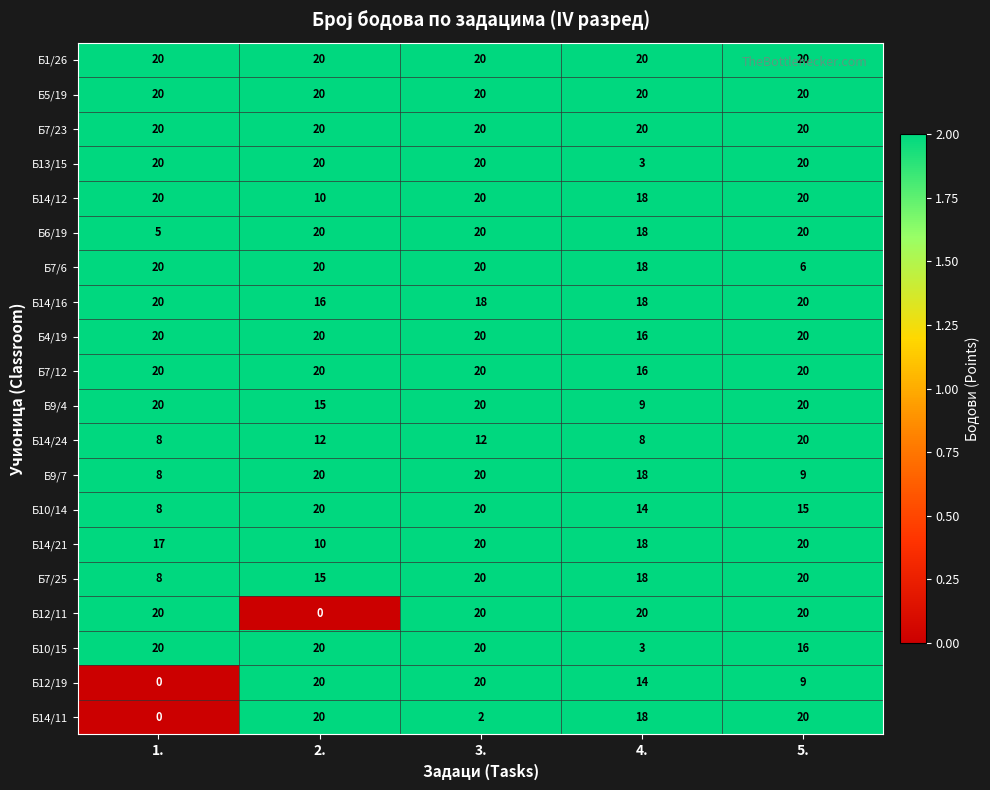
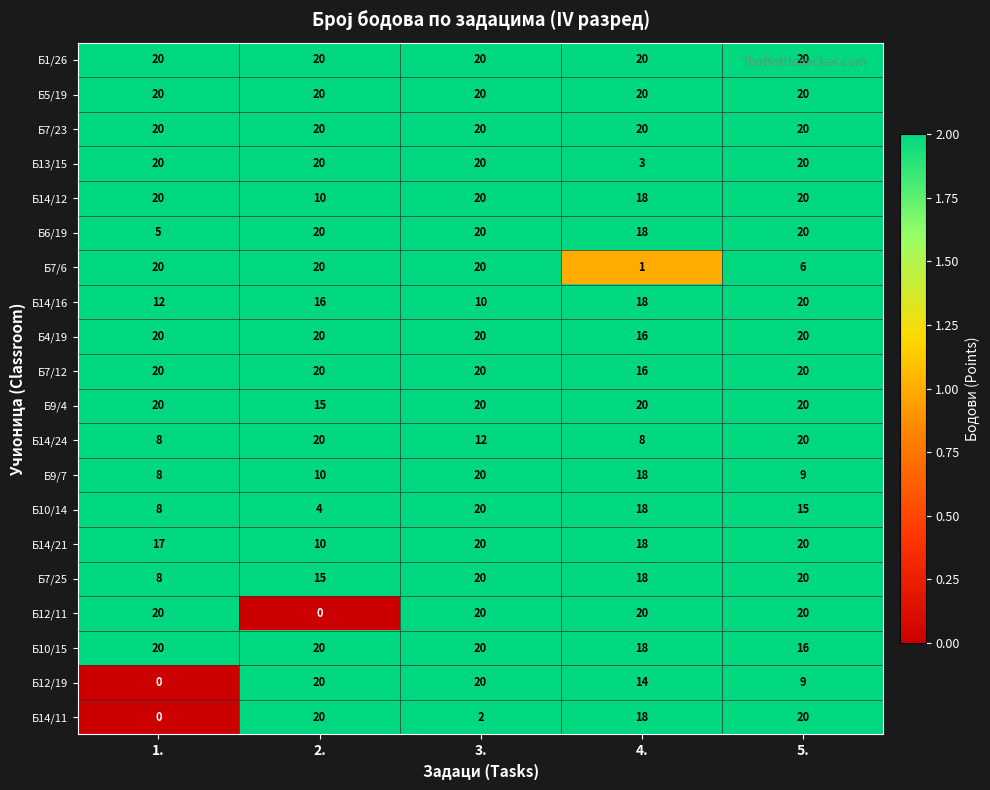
  {
    "Б1/26": {
      "1.": 20,
      "2.": 20,
      "3.": 20,
      "4.": 20
    },
    "Б5/19": {
      "1.": 20,
      "2.": 20,
      "3.": 20,
      "4.": 20,
      "5.": 20
    },
    "Б7/23": {
      "1.": 20,
      "2.": 20,
      "3.": 20,
      "4.": 20,
      "5.": 20
    },
    "Б13/15": {
      "1.": 20,
      "2.": 20,
      "3.": 20,
      "4.": 3,
      "5.": 20
    },
    "Б14/12": {
      "1.": 20,
      "2.": 10,
      "3.": 20,
      "4.": 18,
      "5.": 20
    },
    "Б6/19": {
      "1.": 5,
      "2.": 20,
      "3.": 20,
      "4.": 18,
      "5.": 20
    },
    "Б7/6": {
      "1.": 20,
      "2.": 20,
      "3.": 20,
-     "4.": 18,
+     "4.": 1,
      "5.": 6
    },
    "Б14/16": {
-     "1.": 20,
+     "1.": 12,
      "2.": 16,
-     "3.": 18,
+     "3.": 10,
      "4.": 18,
      "5.": 20
    },
    "Б4/19": {
      "1.": 20,
      "2.": 20,
      "3.": 20,
      "4.": 16,
      "5.": 20
    },
    "Б7/12": {
      "1.": 20,
      "2.": 20,
      "3.": 20,
      "4.": 16,
      "5.": 20
    },
    "Б9/4": {
      "1.": 20,
      "2.": 15,
      "3.": 20,
-     "4.": 9,
+     "4.": 20,
      "5.": 20
    },
    "Б14/24": {
      "1.": 8,
-     "2.": 12,
+     "2.": 20,
      "3.": 12,
      "4.": 8,
      "5.": 20
    },
    "Б9/7": {
      "1.": 8,
-     "2.": 20,
+     "2.": 10,
      "3.": 20,
      "4.": 18,
      "5.": 9
    },
    "Б10/14": {
      "1.": 8,
-     "2.": 20,
+     "2.": 4,
      "3.": 20,
-     "4.": 14,
+     "4.": 18,
      "5.": 15
    },
    "Б14/21": {
      "1.": 17,
      "2.": 10,
      "3.": 20,
      "4.": 18,
      "5.": 20
    },
    "Б7/25": {
      "1.": 8,
      "2.": 15,
      "3.": 20,
      "4.": 18,
      "5.": 20
    },
    "Б12/11": {
      "1.": 20,
      "2.": 0,
      "3.": 20,
      "4.": 20,
      "5.": 20
    },
    "Б10/15": {
      "1.": 20,
      "2.": 20,
      "3.": 20,
-     "4.": 3,
+     "4.": 18,
      "5.": 16
    },
    "Б12/19": {
      "1.": 0,
      "2.": 20,
      "3.": 20,
      "4.": 14,
      "5.": 9
    },
    "Б14/11": {
      "1.": 0,
      "2.": 20,
      "3.": 2,
      "4.": 18,
      "5.": 20
    }
  }
